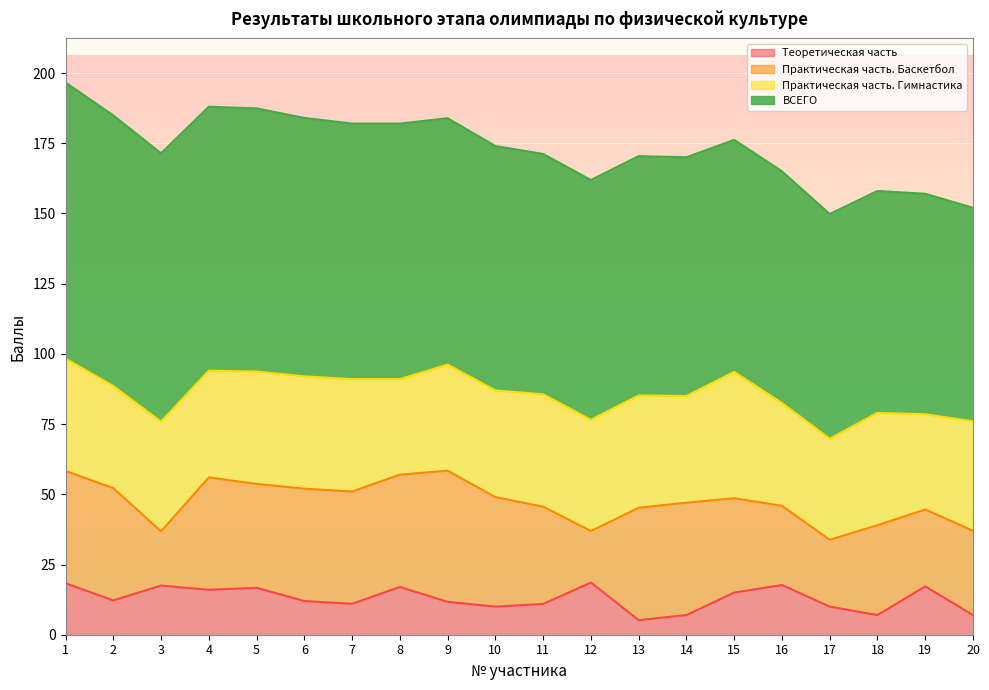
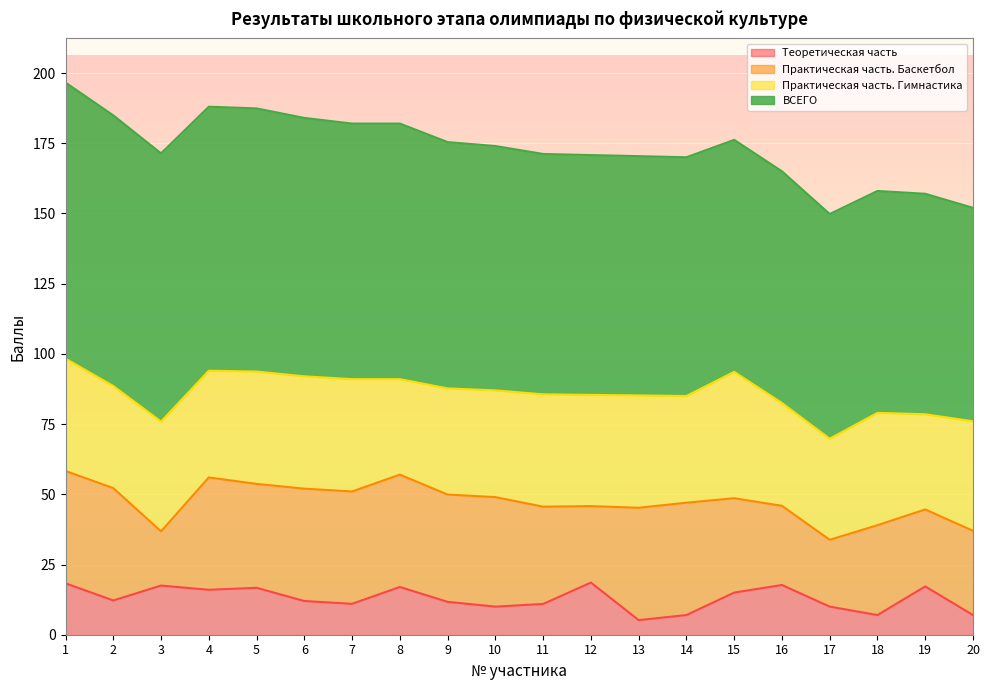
  {
    "Теоретическая часть": {
      "1": 18,
      "2": 12,
      "3": 18,
      "4": 16,
      "5": 17,
      "6": 12,
      "7": 11,
      "8": 17,
      "9": 12,
      "10": 10,
      "11": 11,
      "12": 19,
      "13": 5,
      "14": 7,
      "15": 15,
      "16": 18,
      "17": 10,
      "18": 7,
      "19": 17,
      "20": 7
    },
    "Практическая часть. Баскетбол": {
      "1": 40,
      "2": 40,
      "3": 19,
      "4": 40,
      "5": 37,
      "6": 40,
      "7": 40,
      "8": 40,
-     "9": 47,
+     "9": 38,
      "10": 39,
      "11": 35,
-     "12": 18,
+     "12": 27,
      "13": 40,
      "14": 40,
      "15": 34,
      "16": 28,
      "17": 24,
      "18": 32,
      "19": 27,
      "20": 30
    },
    "Практическая часть. Гимнастика": {
      "1": 40,
      "2": 36,
      "3": 39,
      "4": 38,
      "5": 40,
      "6": 40,
      "7": 40,
      "8": 34,
      "9": 38,
      "10": 38,
      "11": 40,
      "12": 40,
      "13": 40,
      "14": 38,
      "15": 45,
      "16": 37,
      "17": 36,
      "18": 40,
      "19": 34,
      "20": 39
    },
    "ВСЕГО": {
      "1": 98,
      "2": 96,
      "3": 96,
      "4": 94,
      "5": 94,
      "6": 92,
      "7": 91,
      "8": 91,
      "9": 88,
      "10": 87,
      "11": 86,
      "12": 85,
      "13": 85,
      "14": 85,
      "15": 83,
      "16": 83,
      "17": 80,
      "18": 79,
      "19": 79,
      "20": 76
    }
  }
